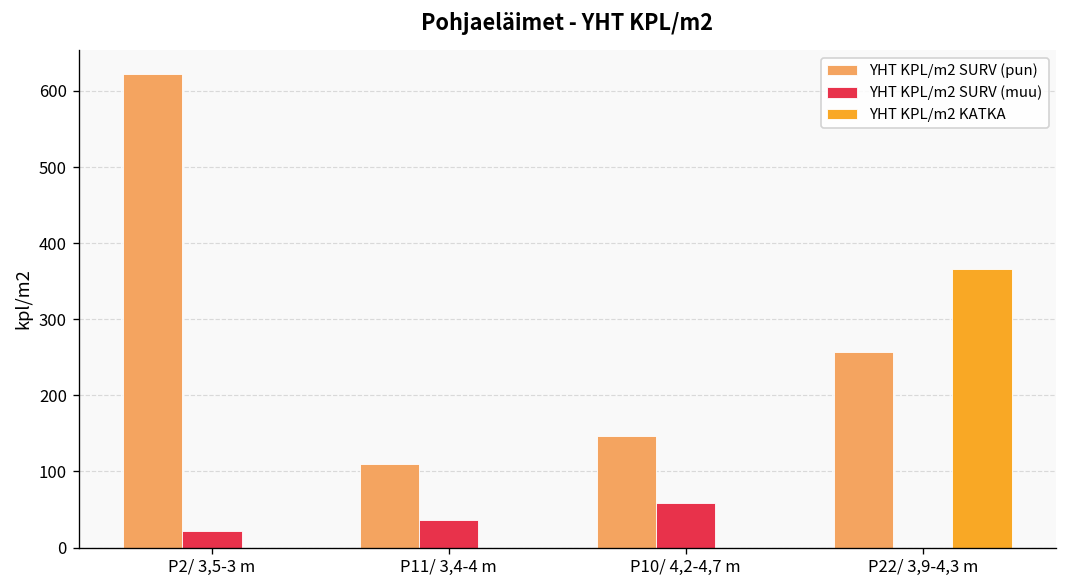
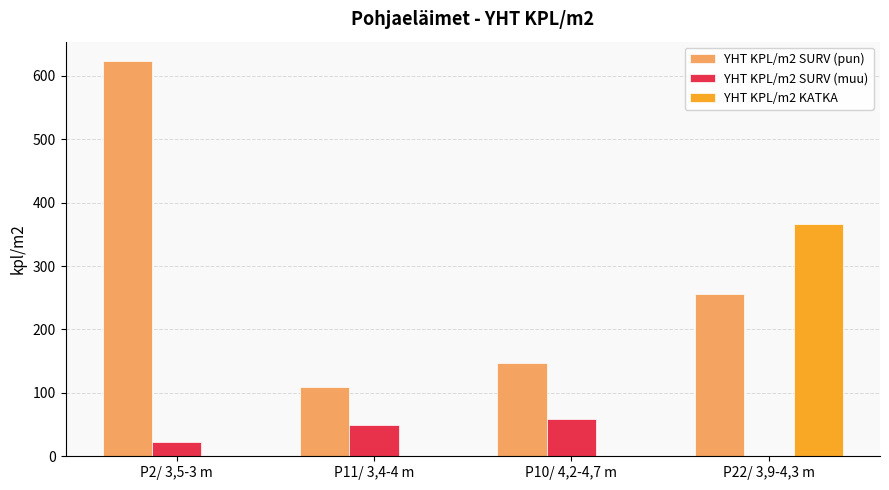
  {
    "YHT KPL/m2 SURV (muu)": {
      "P2/ 3,5-3 m": 20,
-     "P11/ 3,4-4 m": 40,
+     "P11/ 3,4-4 m": 50,
      "P10/ 4,2-4,7 m": 60,
      "P22/ 3,9-4,3 m": 0
    }
  }
